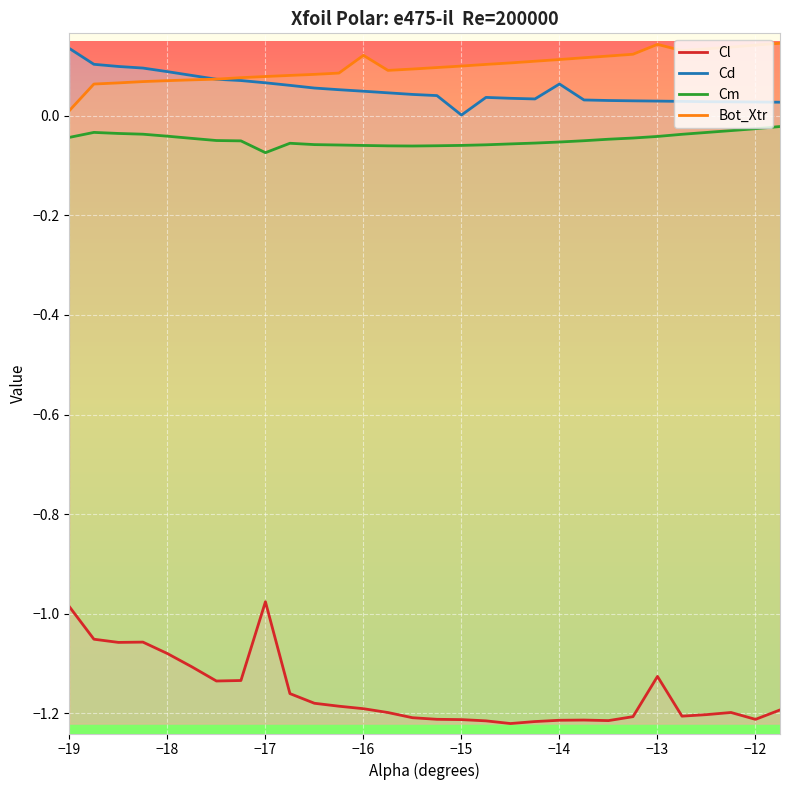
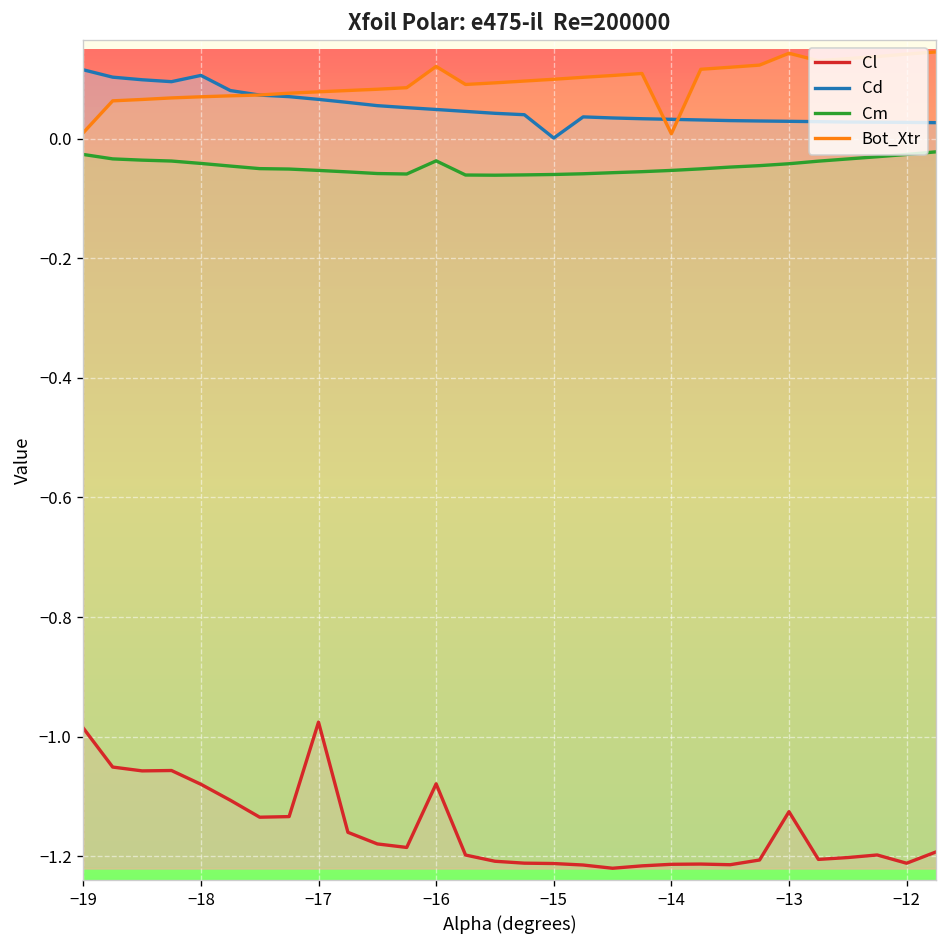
  {
    "Cl": {
      "−19": -0.99,
      "−18": -1.08,
      "−17": -0.98,
-     "−16": -1.19,
+     "−16": -1.08,
      "−15": -1.21,
      "−14": -1.21,
      "−13": -1.13,
      "−12": -1.21
    },
    "Cd": {
-     "−19": 0.14,
-     "−18": 0.09,
+     "−19": 0.12,
+     "−18": 0.11,
      "−17": 0.07,
      "−16": 0.05,
      "−15": 0.00,
-     "−14": 0.06,
+     "−14": 0.03,
      "−13": 0.03
    },
    "Cm": {
-     "−19": -0.04,
+     "−19": -0.03,
      "−18": -0.04,
-     "−17": -0.07,
-     "−16": -0.06,
+     "−17": -0.05,
+     "−16": -0.04,
      "−15": -0.06,
      "−14": -0.05,
      "−13": -0.04,
      "−12": -0.03
    },
    "Bot_Xtr": {
      "−19": 0.01,
      "−18": 0.07,
      "−17": 0.08,
      "−16": 0.12,
      "−15": 0.10,
-     "−14": 0.11,
+     "−14": 0.01,
      "−13": 0.14
    }
  }
